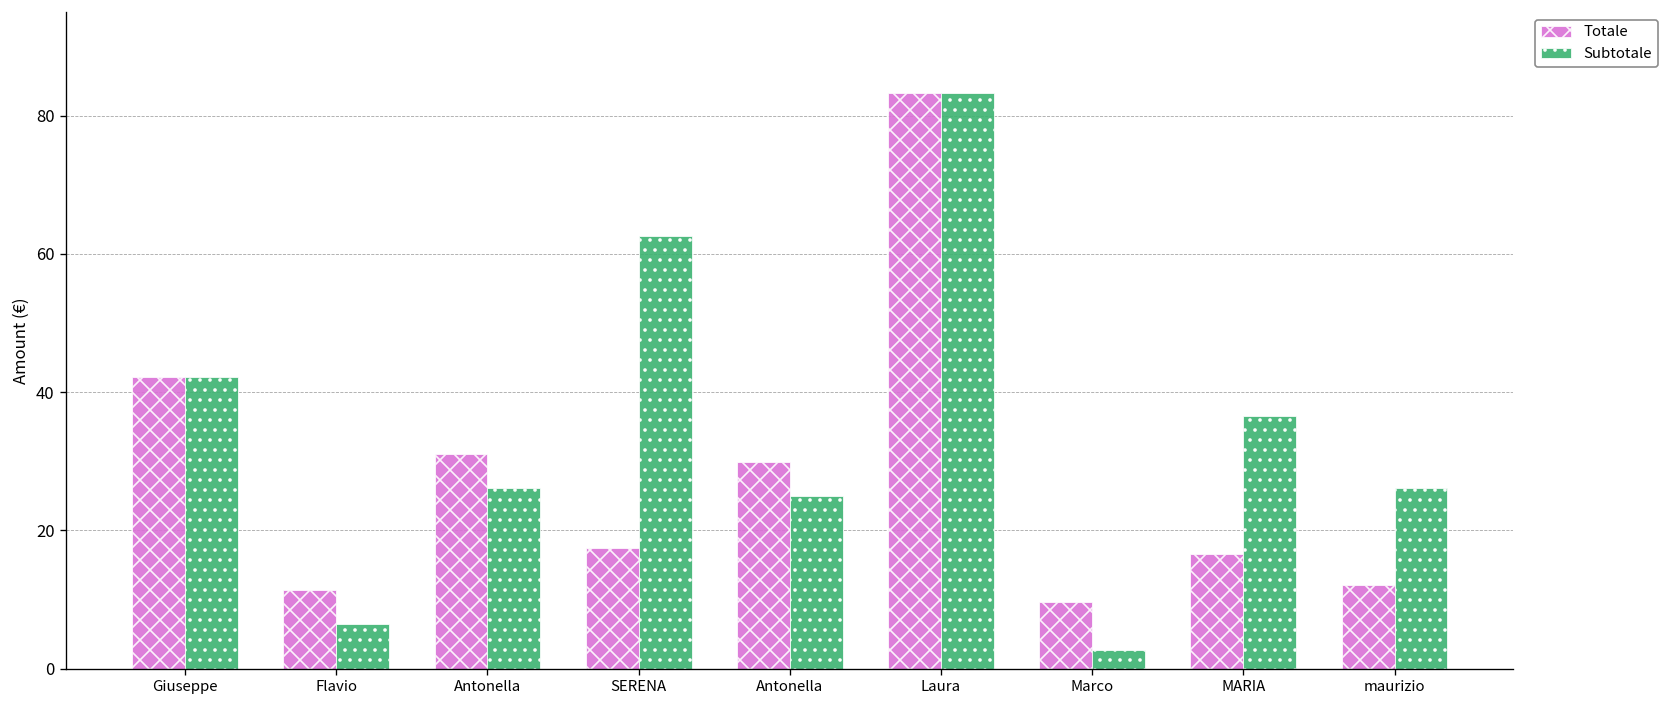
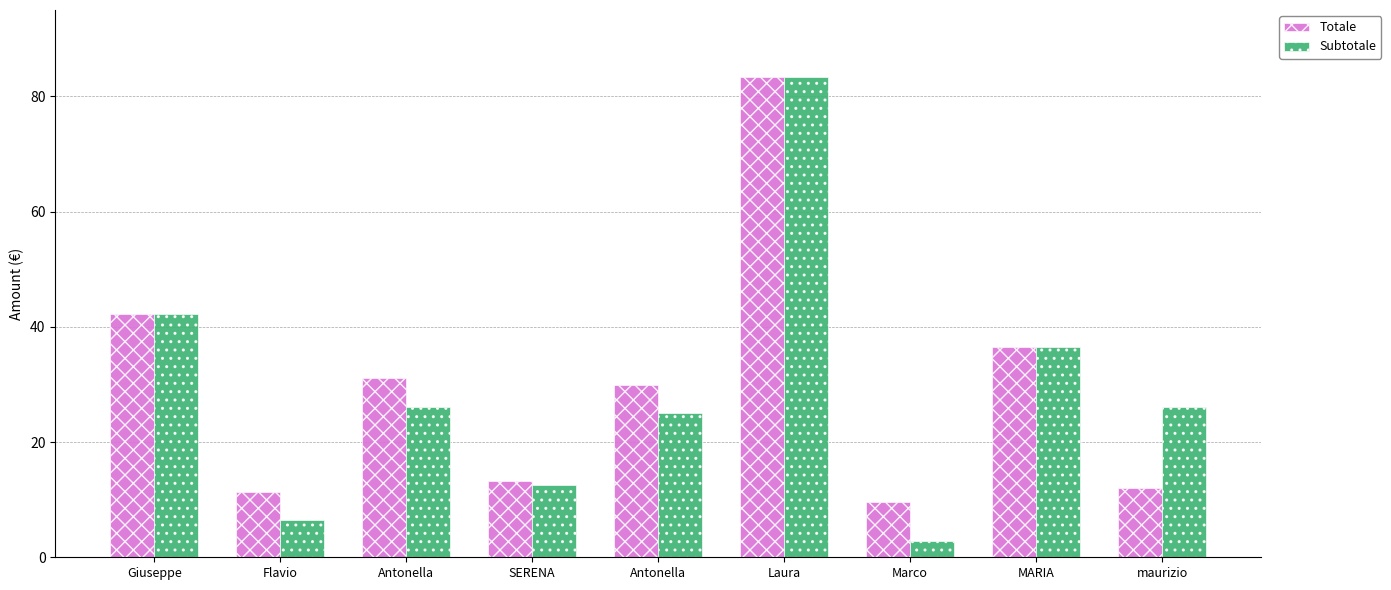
  {
    "Totale": {
      "Giuseppe": 42,
      "Flavio": 11,
-     "SERENA": 17,
+     "SERENA": 13,
      "Laura": 83,
      "Marco": 10,
-     "MARIA": 17,
+     "MARIA": 37,
      "maurizio": 12
    },
    "Subtotale": {
      "Giuseppe": 42,
      "Flavio": 6,
-     "SERENA": 63,
+     "SERENA": 13,
      "Laura": 83,
      "Marco": 3,
      "MARIA": 37,
      "maurizio": 26
    }
  }
